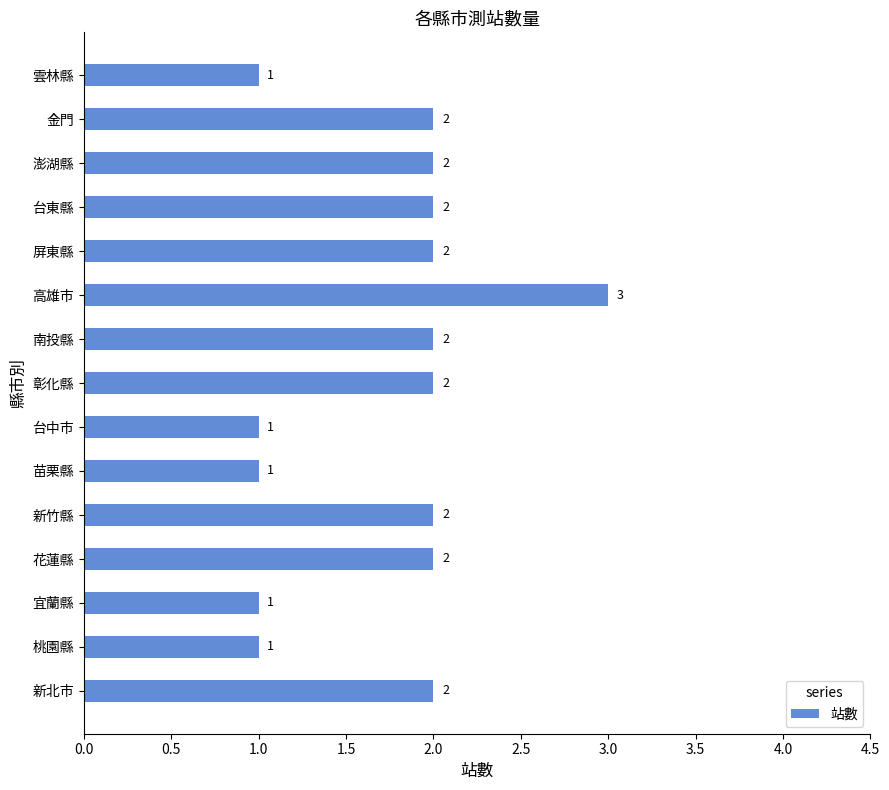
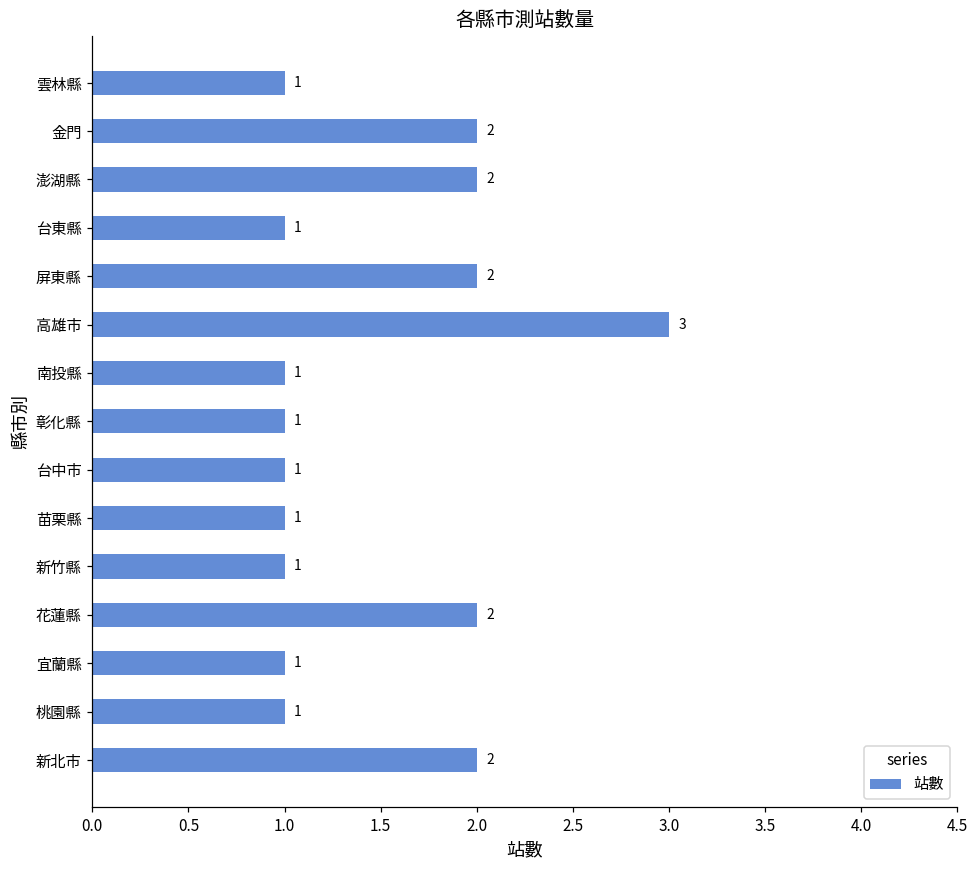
  {
    "雲林縣": 1,
    "金門": 2,
    "澎湖縣": 2,
-   "台東縣": 2,
+   "台東縣": 1,
    "屏東縣": 2,
    "高雄市": 3,
-   "南投縣": 2,
-   "彰化縣": 2,
+   "南投縣": 1,
+   "彰化縣": 1,
    "台中市": 1,
    "苗栗縣": 1,
-   "新竹縣": 2,
+   "新竹縣": 1,
    "花蓮縣": 2,
    "宜蘭縣": 1,
    "桃園縣": 1,
    "新北市": 2
  }
